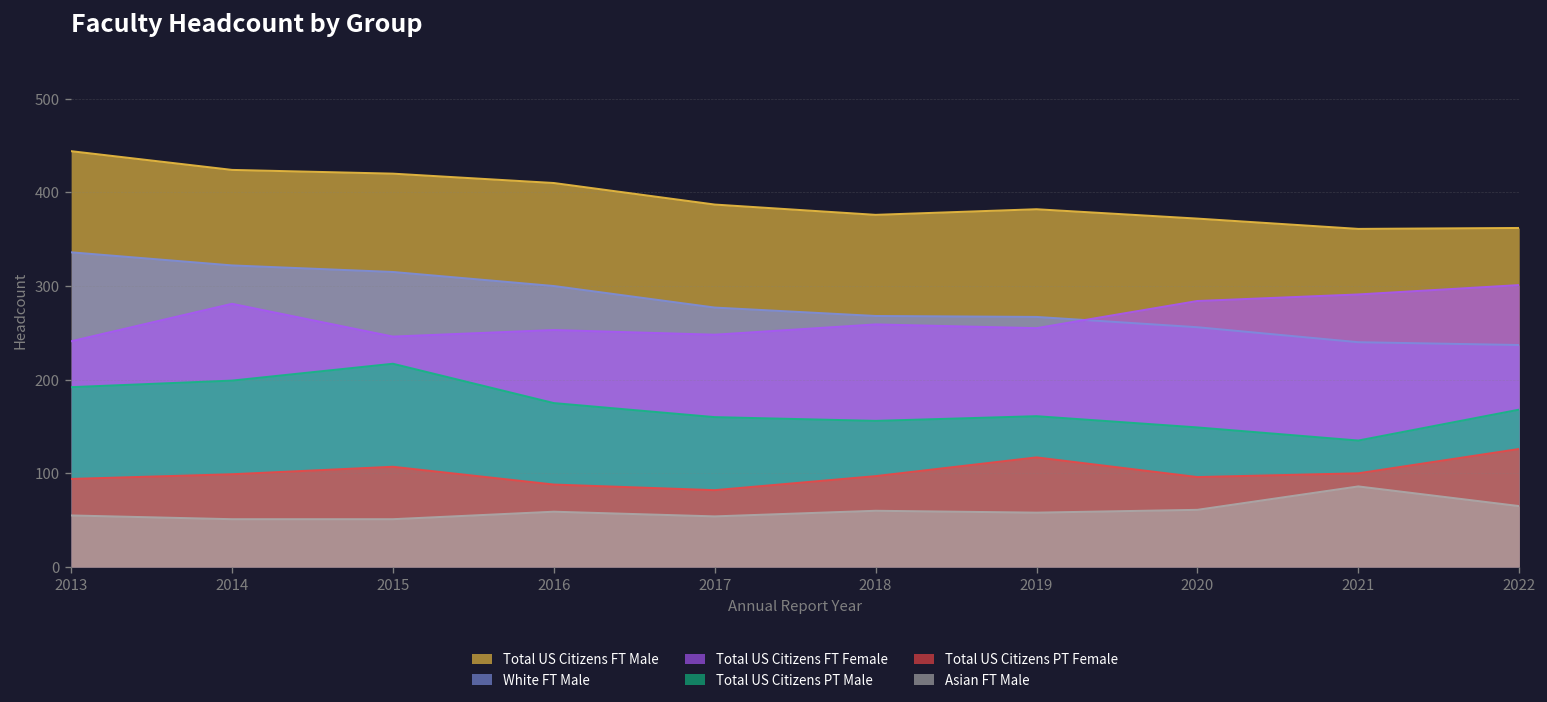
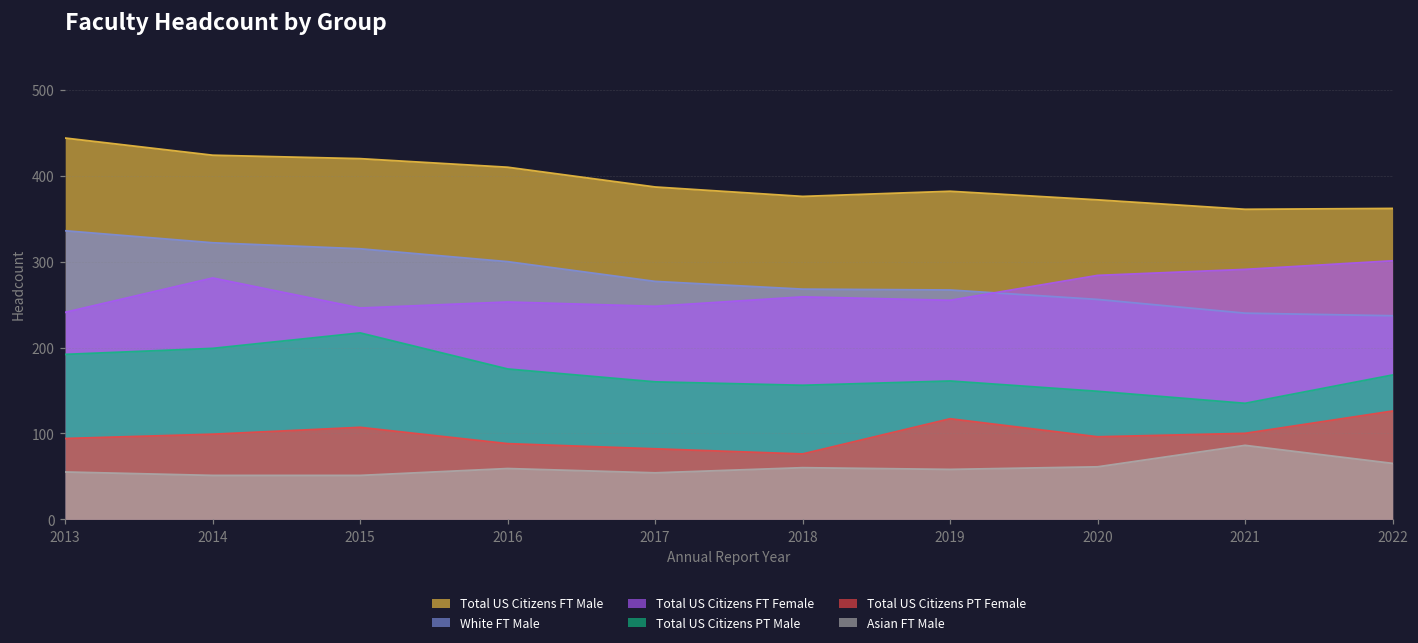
  {
    "Total US Citizens FT Male": {
      "2013": 440,
      "2014": 420,
      "2015": 420,
      "2016": 410,
      "2017": 390,
      "2018": 380,
      "2019": 380,
      "2020": 370,
      "2021": 360,
      "2022": 360
    },
    "White FT Male": {
      "2013": 340,
      "2014": 320,
      "2015": 320,
      "2016": 300,
      "2017": 280,
      "2018": 270,
      "2019": 270,
      "2020": 260,
      "2021": 240,
      "2022": 240
    },
    "Total US Citizens FT Female": {
      "2013": 240,
      "2014": 280,
      "2015": 250,
      "2016": 250,
      "2017": 250,
      "2018": 260,
      "2019": 260,
      "2020": 280,
      "2021": 290,
      "2022": 300
    },
    "Total US Citizens PT Male": {
      "2013": 190,
      "2014": 200,
      "2015": 220,
      "2016": 180,
      "2017": 160,
      "2018": 160,
      "2019": 160,
      "2020": 150,
      "2021": 140,
      "2022": 170
    },
    "Total US Citizens PT Female": {
      "2013": 90,
      "2014": 100,
      "2015": 110,
      "2016": 90,
      "2017": 80,
-     "2018": 100,
+     "2018": 80,
      "2019": 120,
      "2020": 100,
      "2021": 100,
      "2022": 130
    },
    "Asian FT Male": {
      "2013": 60,
      "2014": 50,
      "2015": 50,
      "2016": 60,
      "2017": 50,
      "2018": 60,
      "2019": 60,
      "2020": 60,
      "2021": 90,
      "2022": 70
    }
  }
